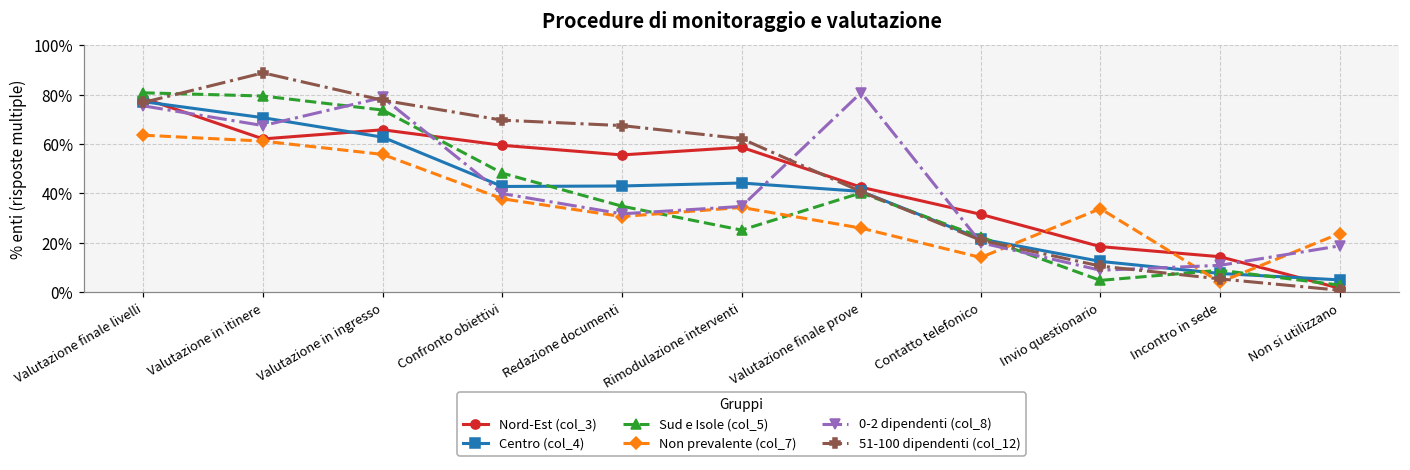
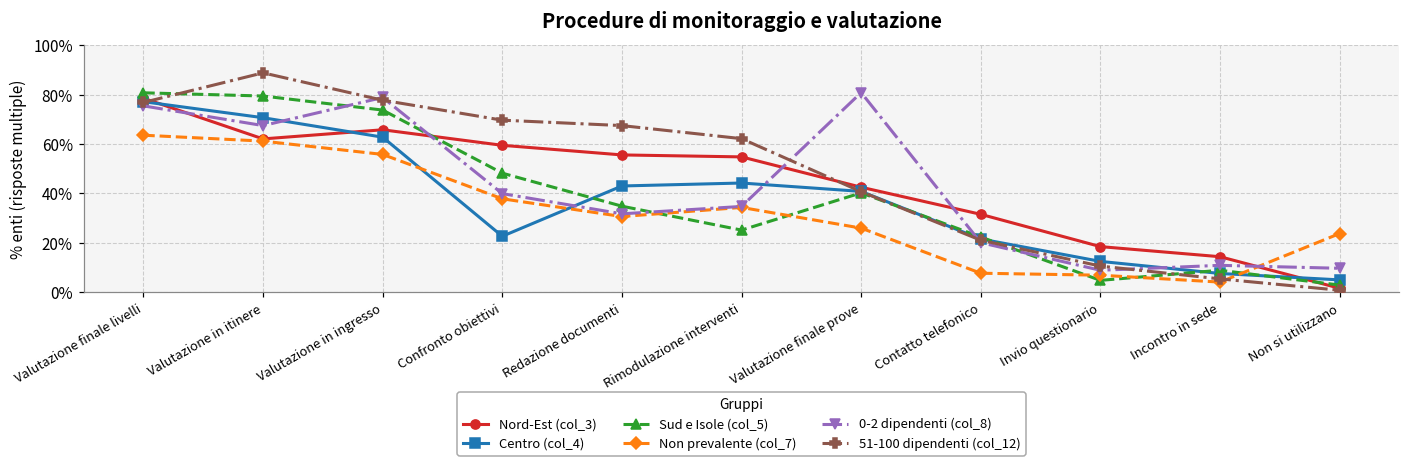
  {
    "Nord-Est (col_3)": {
      "Valutazione finale livelli": "79%",
      "Valutazione in ingresso": "66%",
      "Confronto obiettivi": "60%",
      "Redazione documenti": "56%",
-     "Rimodulazione interventi": "59%",
+     "Rimodulazione interventi": "55%",
      "Valutazione finale prove": "43%",
      "Contatto telefonico": "32%",
      "Invio questionario": "18%",
      "Incontro in sede": "14%"
    },
    "Centro (col_4)": {
      "Valutazione in itinere": "71%",
      "Valutazione in ingresso": "63%",
-     "Confronto obiettivi": "43%",
+     "Confronto obiettivi": "23%",
      "Redazione documenti": "43%",
      "Rimodulazione interventi": "44%",
      "Invio questionario": "12%",
      "Incontro in sede": "8%",
      "Non si utilizzano": "5%"
    },
    "Sud e Isole (col_5)": {
      "Valutazione finale livelli": "81%",
      "Valutazione in itinere": "80%",
      "Valutazione in ingresso": "74%",
      "Confronto obiettivi": "48%",
      "Redazione documenti": "35%",
      "Rimodulazione interventi": "25%",
      "Invio questionario": "5%",
      "Incontro in sede": "9%",
      "Non si utilizzano": "3%"
    },
    "Non prevalente (col_7)": {
      "Valutazione finale livelli": "64%",
      "Valutazione in ingresso": "56%",
      "Confronto obiettivi": "38%",
      "Valutazione finale prove": "26%",
-     "Contatto telefonico": "14%",
-     "Invio questionario": "34%",
+     "Contatto telefonico": "8%",
+     "Invio questionario": "7%",
      "Incontro in sede": "4%",
      "Non si utilizzano": "24%"
    },
    "0-2 dipendenti (col_8)": {
      "Valutazione finale livelli": "76%",
      "Valutazione in itinere": "68%",
      "Confronto obiettivi": "40%",
      "Valutazione finale prove": "81%",
      "Invio questionario": "9%",
      "Incontro in sede": "11%",
-     "Non si utilizzano": "19%"
+     "Non si utilizzano": "10%"
    },
    "51-100 dipendenti (col_12)": {
      "Valutazione in itinere": "89%",
      "Confronto obiettivi": "70%",
      "Redazione documenti": "68%",
      "Rimodulazione interventi": "62%",
      "Invio questionario": "11%",
      "Incontro in sede": "5%"
    }
  }
